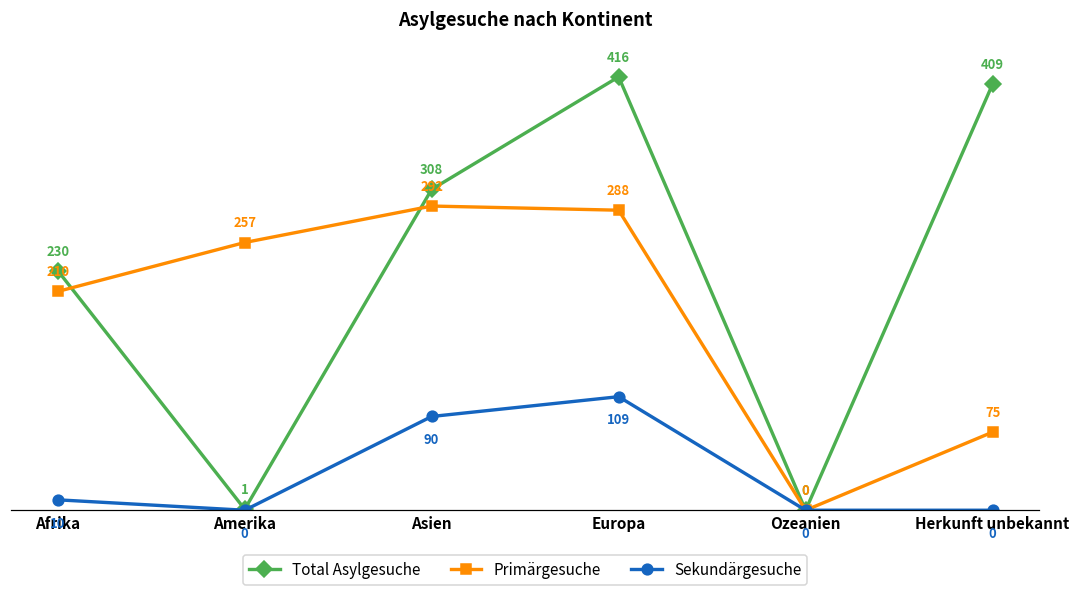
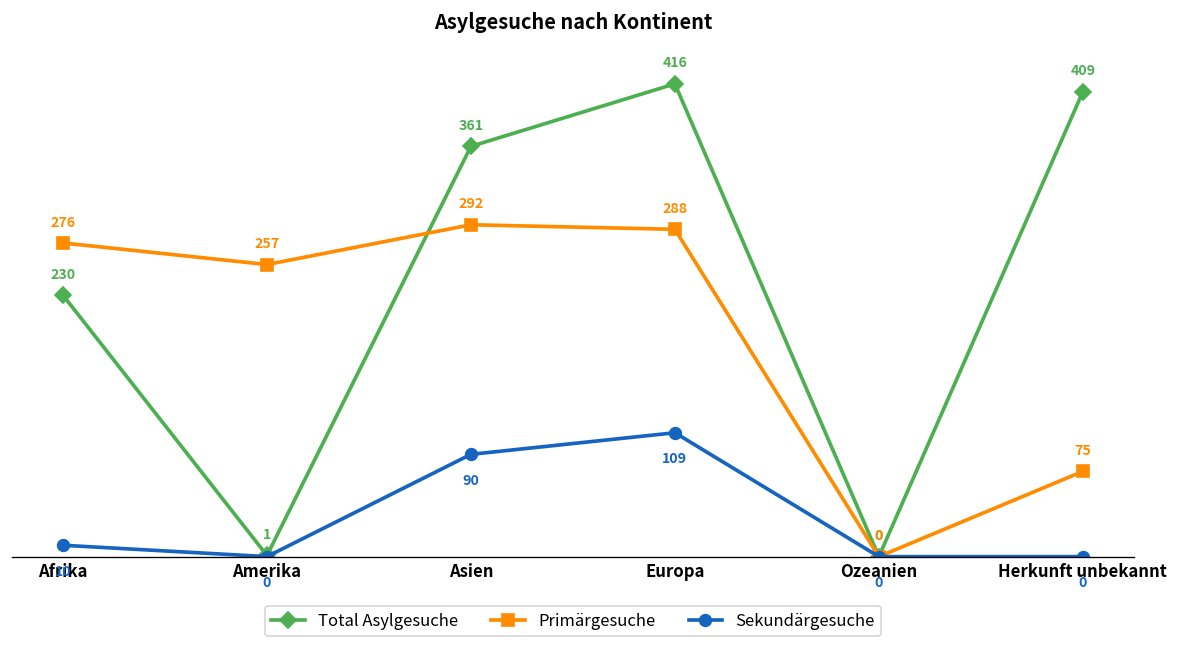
  {
    "Total Asylgesuche": {
      "Afrika": 230,
-     "Asien": 308,
+     "Asien": 361,
      "Europa": 416,
      "Herkunft unbekannt": 409
    },
    "Primärgesuche": {
-     "Afrika": 210,
+     "Afrika": 276,
      "Amerika": 257,
      "Europa": 288,
      "Herkunft unbekannt": 75
    },
    "Sekundärgesuche": {
      "Afrika": 10,
      "Asien": 90,
      "Europa": 109,
      "Herkunft unbekannt": 0
    }
  }
